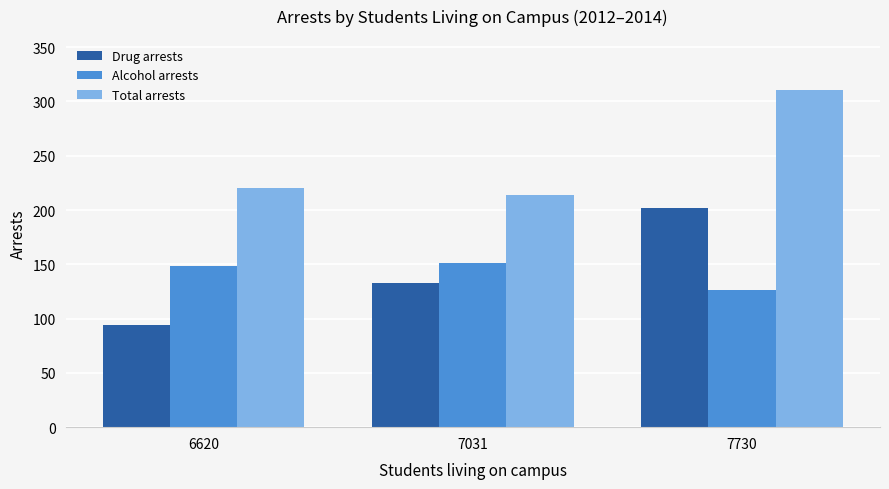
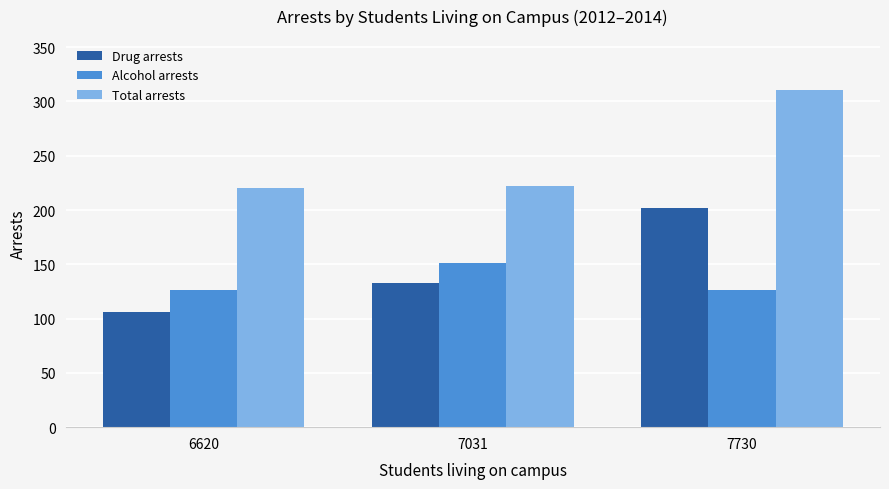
  {
    "Drug arrests": {
-     "6620": 94,
+     "6620": 106,
      "7031": 133,
      "7730": 202
    },
    "Alcohol arrests": {
-     "6620": 148,
+     "6620": 126,
      "7031": 151,
      "7730": 126
    },
    "Total arrests": {
      "6620": 220,
-     "7031": 214,
+     "7031": 222,
      "7730": 311
    }
  }
